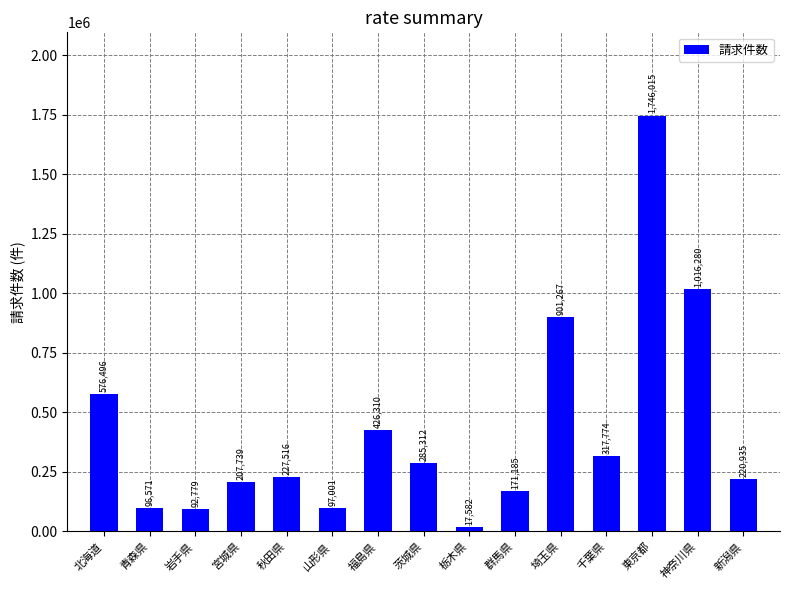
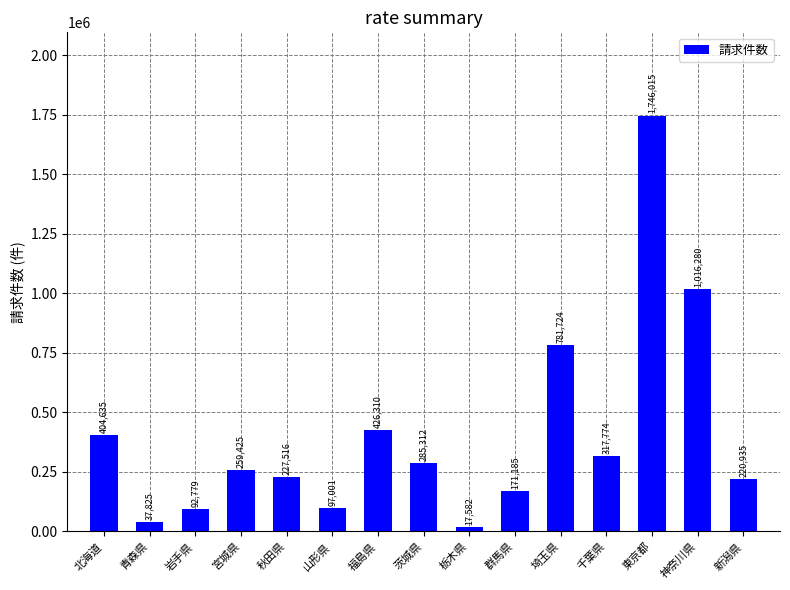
  {
-   "北海道": "576,496",
-   "青森県": "96,571",
+   "北海道": "404,635",
+   "青森県": "37,825",
    "岩手県": "92,779",
-   "宮城県": "207,739",
+   "宮城県": "259,425",
    "秋田県": "227,516",
    "山形県": "97,001",
    "福島県": "426,310",
    "茨城県": "285,312",
    "栃木県": "17,582",
    "群馬県": "171,185",
-   "埼玉県": "901,267",
+   "埼玉県": "781,724",
    "千葉県": "317,774",
    "東京都": "1,746,015",
    "神奈川県": "1,016,280",
    "新潟県": "220,935"
  }
